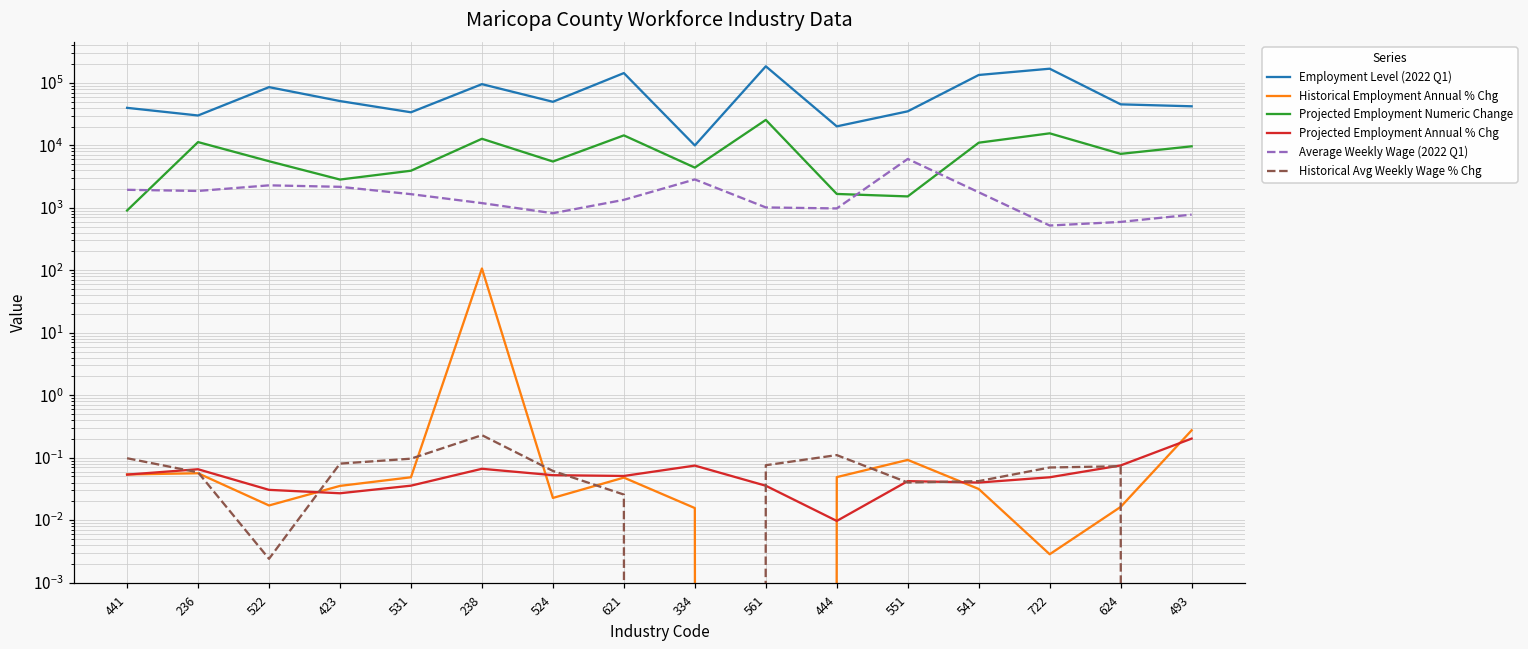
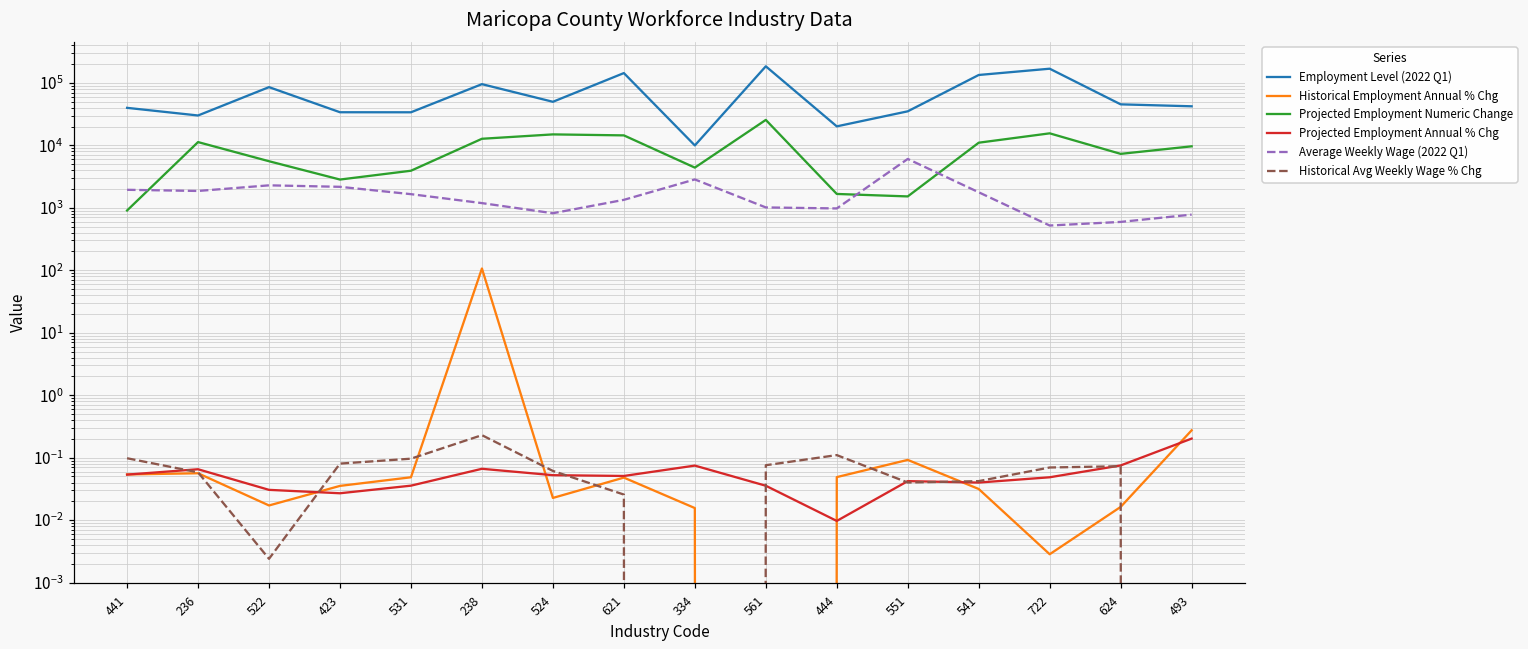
  {
    "Employment Level (2022 Q1)": {
      "441": 40000,
      "236": 30000,
      "522": 90000,
-     "423": 50000,
+     "423": 30000,
      "531": 30000,
      "238": 100000,
      "524": 50000,
      "621": 140000,
      "334": 10000,
      "561": 180000,
      "444": 20000,
      "551": 40000,
      "541": 130000,
      "722": 170000,
      "624": 50000,
      "493": 40000
    },
    "Historical Employment Annual % Chg": {
      "522": 0.017,
      "423": 0.04,
      "531": 0.05,
      "238": 110,
      "524": 0.023,
      "334": 0.016,
      "444": 0.05,
      "551": 0.09,
      "541": 0.03,
      "722": 0.003,
      "624": 0.016,
      "493": 0.3
    },
    "Projected Employment Numeric Change": {
      "441": 900,
      "236": 11000,
      "522": 6000,
      "423": 3000,
      "531": 4000,
      "238": 13000,
-     "524": 6000,
+     "524": 15000,
      "621": 14000,
      "334": 4000,
      "561": 30000,
      "444": 1700,
      "551": 1500,
      "541": 11000,
      "722": 16000,
      "624": 7000,
      "493": 10000
    },
    "Projected Employment Annual % Chg": {
      "236": 0.07,
      "522": 0.03,
      "423": 0.03,
      "531": 0.04,
      "238": 0.07,
      "524": 0.05,
      "334": 0.07,
      "561": 0.04,
      "444": 0.010,
      "722": 0.05,
      "493": 0.20
    },
    "Average Weekly Wage (2022 Q1)": {
      "441": 1900,
      "236": 1900,
      "522": 2300,
      "423": 2200,
      "531": 1700,
      "238": 1200,
      "524": 800,
      "621": 1300,
      "334": 3000,
      "561": 1000,
      "444": 1000,
      "551": 6000,
      "541": 1800,
      "722": 500,
      "624": 600,
      "493": 800
    },
    "Historical Avg Weekly Wage % Chg": {
      "441": 0.10,
      "522": 0.0024,
      "423": 0.08,
      "531": 0.10,
      "238": 0.23,
      "524": 0.06,
      "621": 0.03,
      "561": 0.08,
      "444": 0.11,
      "722": 0.07
    }
  }
